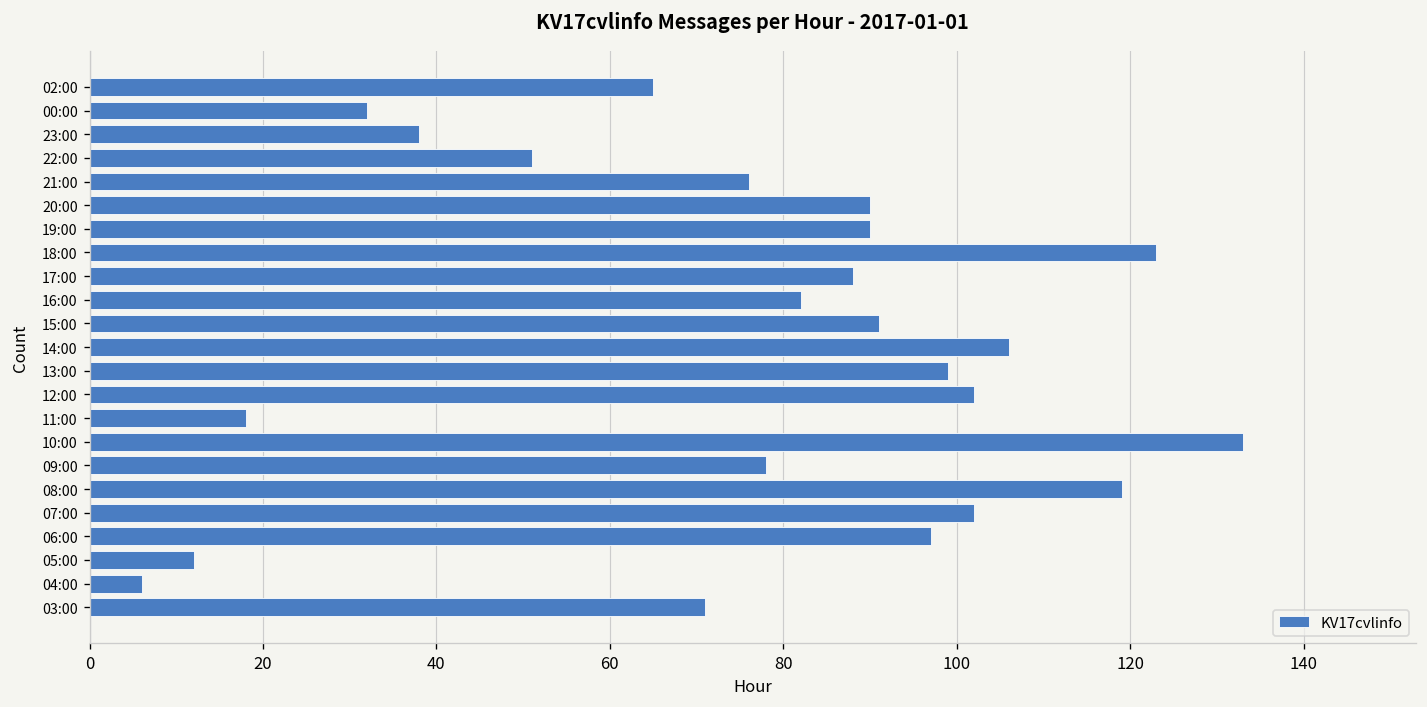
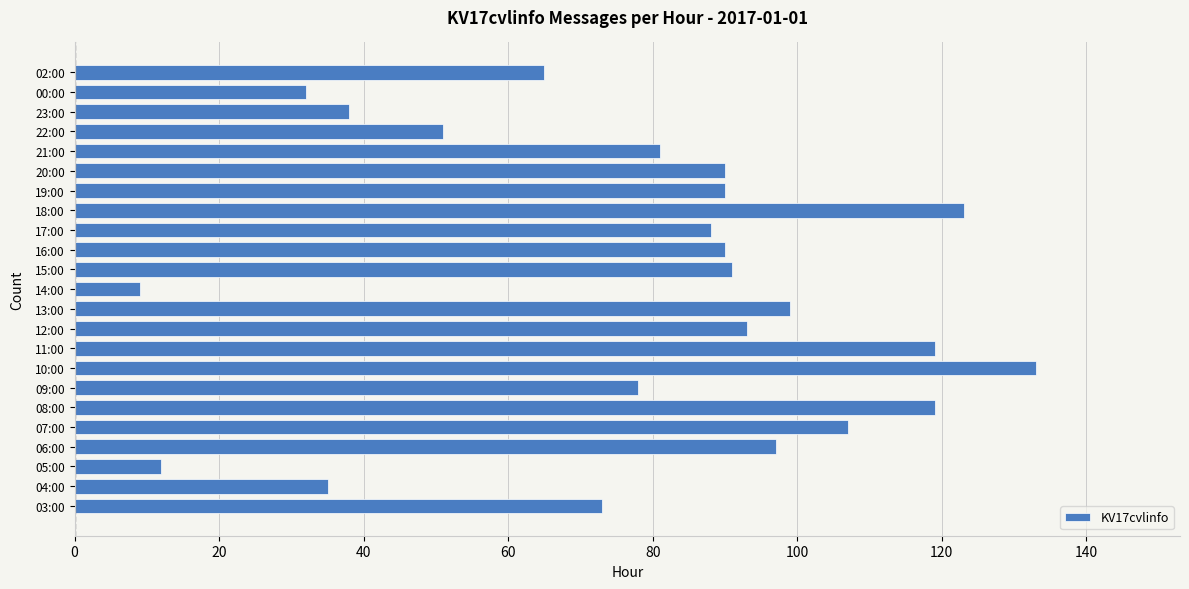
  {
    "02:00": 65,
    "00:00": 32,
    "23:00": 38,
    "22:00": 51,
-   "21:00": 76,
+   "21:00": 81,
    "20:00": 90,
    "19:00": 90,
    "18:00": 123,
    "17:00": 88,
-   "16:00": 82,
+   "16:00": 90,
    "15:00": 91,
-   "14:00": 106,
+   "14:00": 9,
    "13:00": 99,
-   "12:00": 102,
-   "11:00": 18,
+   "12:00": 93,
+   "11:00": 119,
    "10:00": 133,
    "09:00": 78,
    "08:00": 119,
-   "07:00": 102,
+   "07:00": 107,
    "06:00": 97,
    "05:00": 12,
-   "04:00": 6,
-   "03:00": 71
+   "04:00": 35,
+   "03:00": 73
  }
